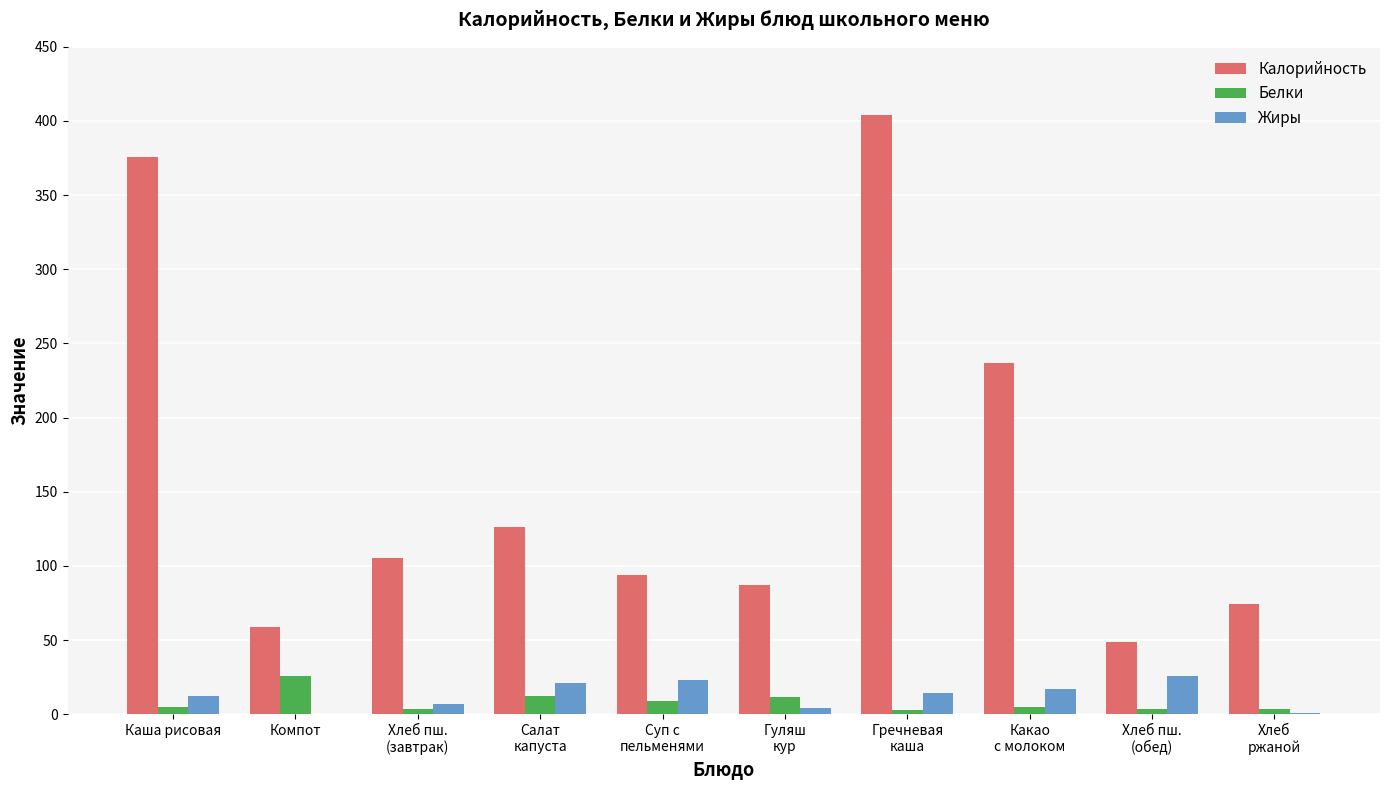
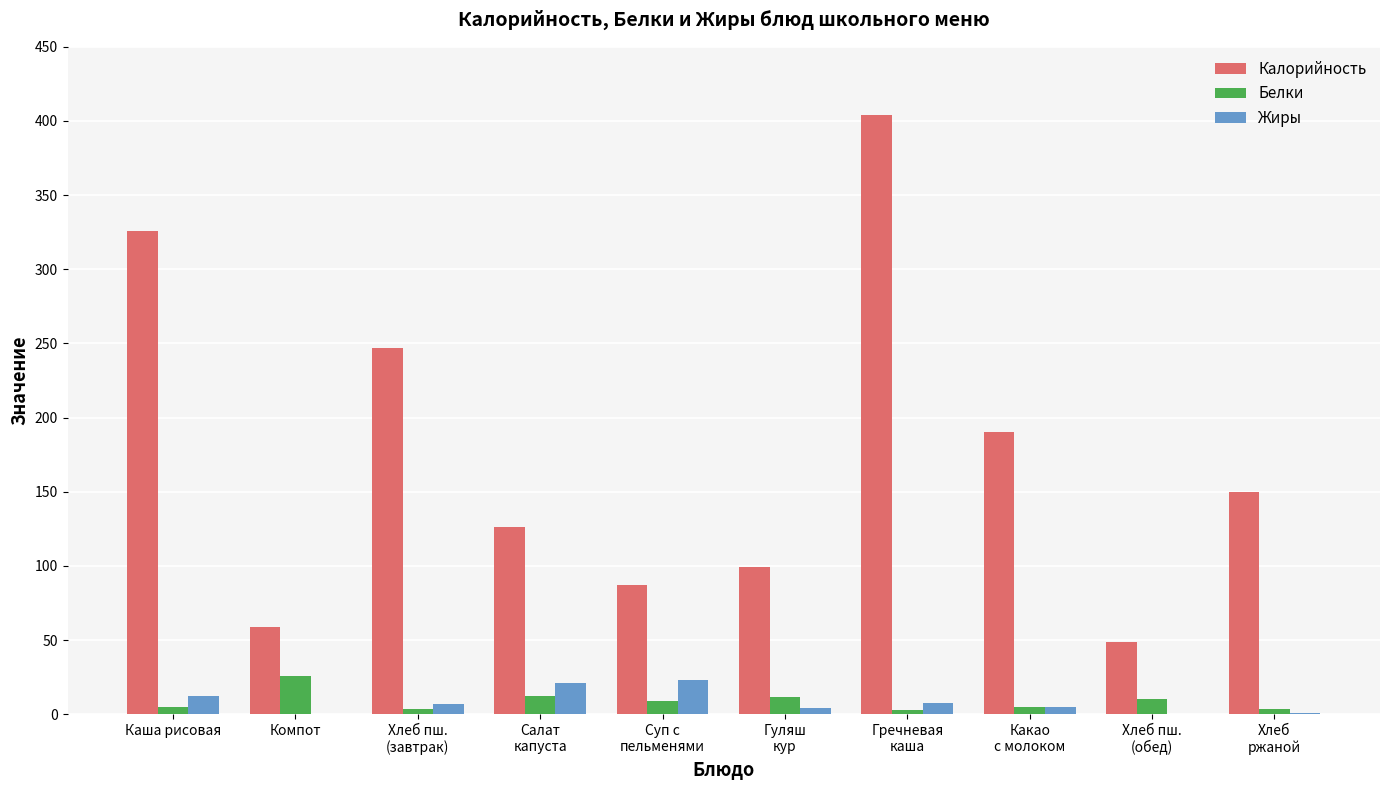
  {
    "Калорийность": {
-     "Каша рисовая": 376,
+     "Каша рисовая": 326,
      "Компот": 59,
-     "Хлеб пш. (завтрак)": 105,
+     "Хлеб пш. (завтрак)": 247,
      "Салат капуста": 127,
-     "Суп с пельменями": 94,
-     "Гуляш кур": 87,
+     "Суп с пельменями": 87,
+     "Гуляш кур": 99,
      "Гречневая каша": 404,
-     "Какао с молоком": 237,
+     "Какао с молоком": 190,
      "Хлеб пш. (обед)": 49,
-     "Хлеб ржаной": 74
+     "Хлеб ржаной": 150
    },
    "Белки": {
      "Каша рисовая": 5,
      "Компот": 26,
      "Хлеб пш. (завтрак)": 4,
      "Салат капуста": 12,
      "Суп с пельменями": 9,
      "Гуляш кур": 11,
      "Гречневая каша": 3,
      "Какао с молоком": 5,
-     "Хлеб пш. (обед)": 4,
+     "Хлеб пш. (обед)": 10,
      "Хлеб ржаной": 3
    },
    "Жиры": {
      "Каша рисовая": 12,
      "Компот": 0,
      "Хлеб пш. (завтрак)": 7,
      "Салат капуста": 21,
      "Суп с пельменями": 23,
      "Гуляш кур": 4,
-     "Гречневая каша": 14,
-     "Какао с молоком": 17,
-     "Хлеб пш. (обед)": 26
+     "Гречневая каша": 8,
+     "Какао с молоком": 5,
+     "Хлеб пш. (обед)": 0
    }
  }
